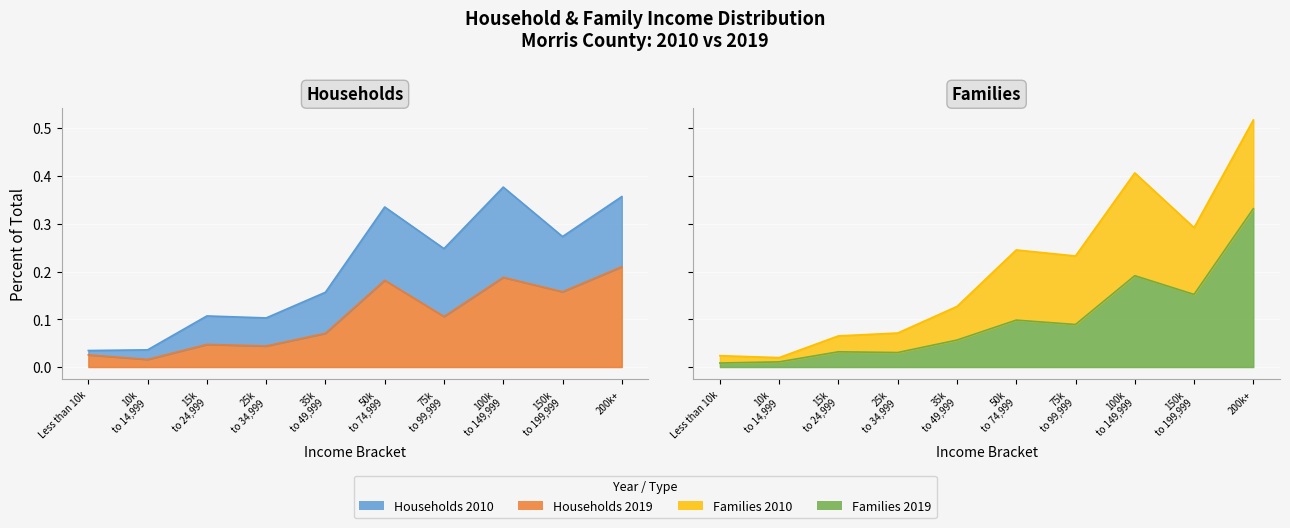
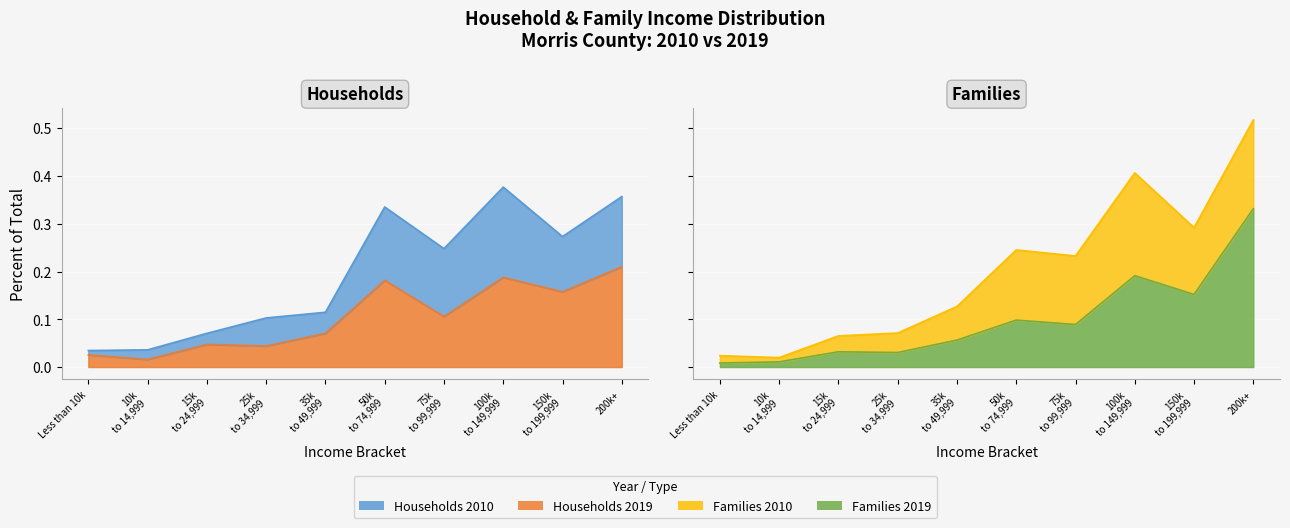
  {
    "Households": {
      "Households 2019": {
        "Less than 10k": 0.03,
        "10k to 14,999": 0.02,
        "15k to 24,999": 0.05,
        "25k to 34,999": 0.04,
        "35k to 49,999": 0.07,
        "50k to 74,999": 0.18,
        "75k to 99,999": 0.11,
        "100k to 149,999": 0.19,
        "150k to 199,999": 0.16,
        "200k+": 0.21
      },
      "Households 2010": {
        "Less than 10k": 0.01,
        "10k to 14,999": 0.02,
-       "15k to 24,999": 0.06,
+       "15k to 24,999": 0.02,
        "25k to 34,999": 0.06,
-       "35k to 49,999": 0.09,
+       "35k to 49,999": 0.04,
        "50k to 74,999": 0.15,
        "75k to 99,999": 0.14,
        "100k to 149,999": 0.19,
        "150k to 199,999": 0.12,
        "200k+": 0.15
      }
    }
  }
